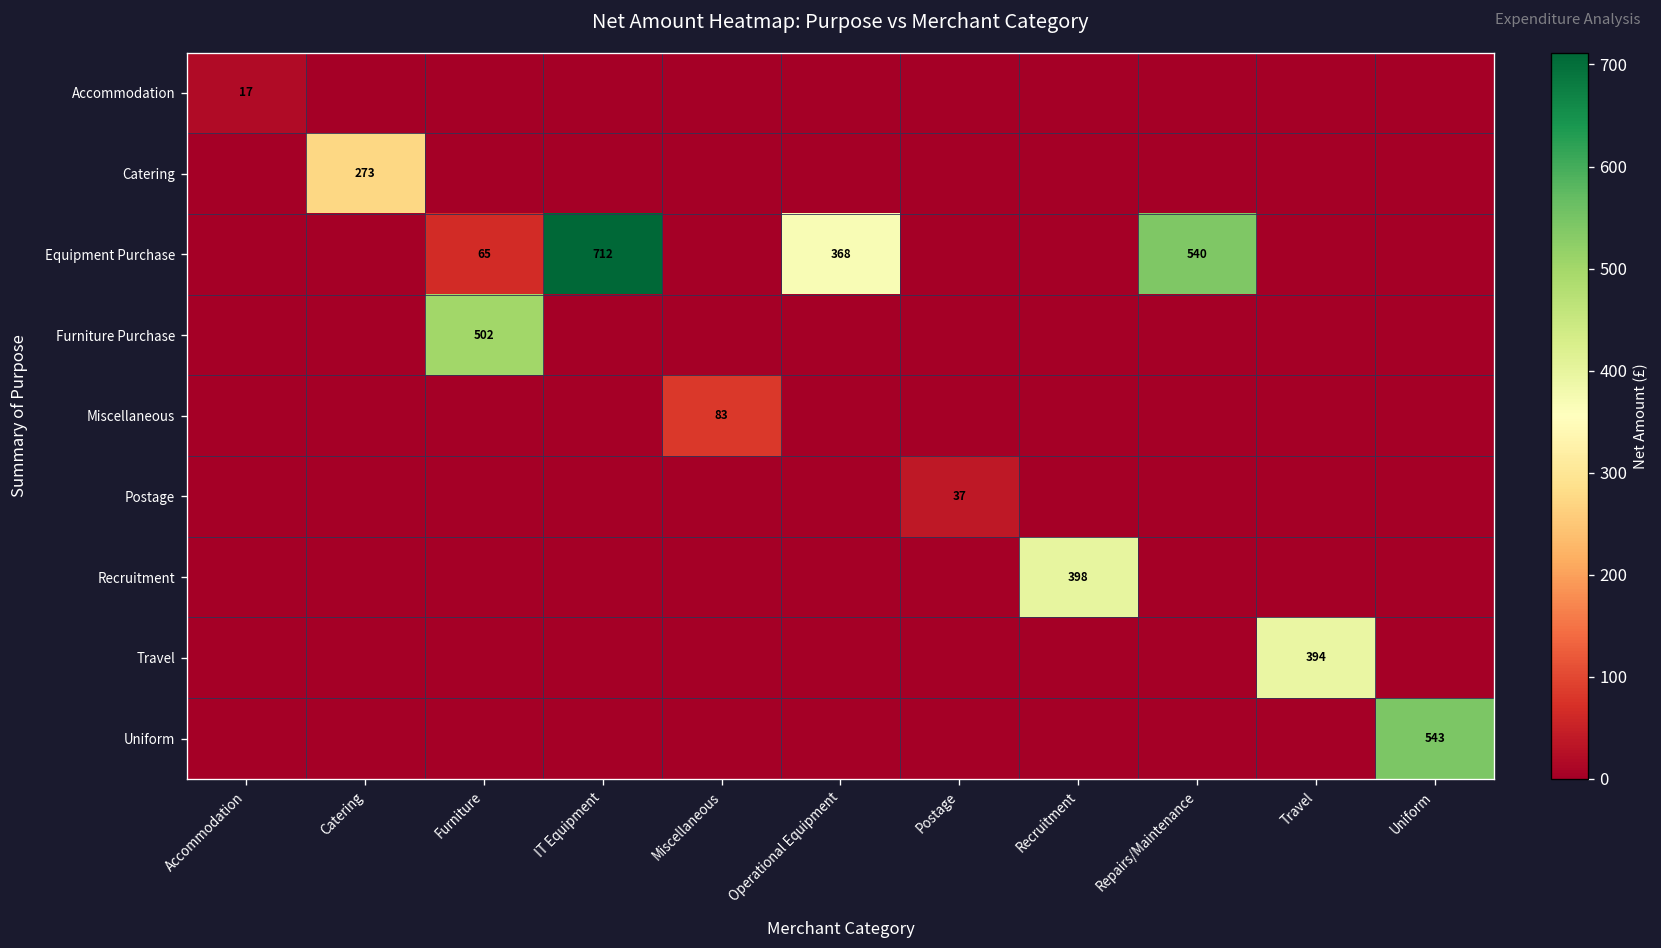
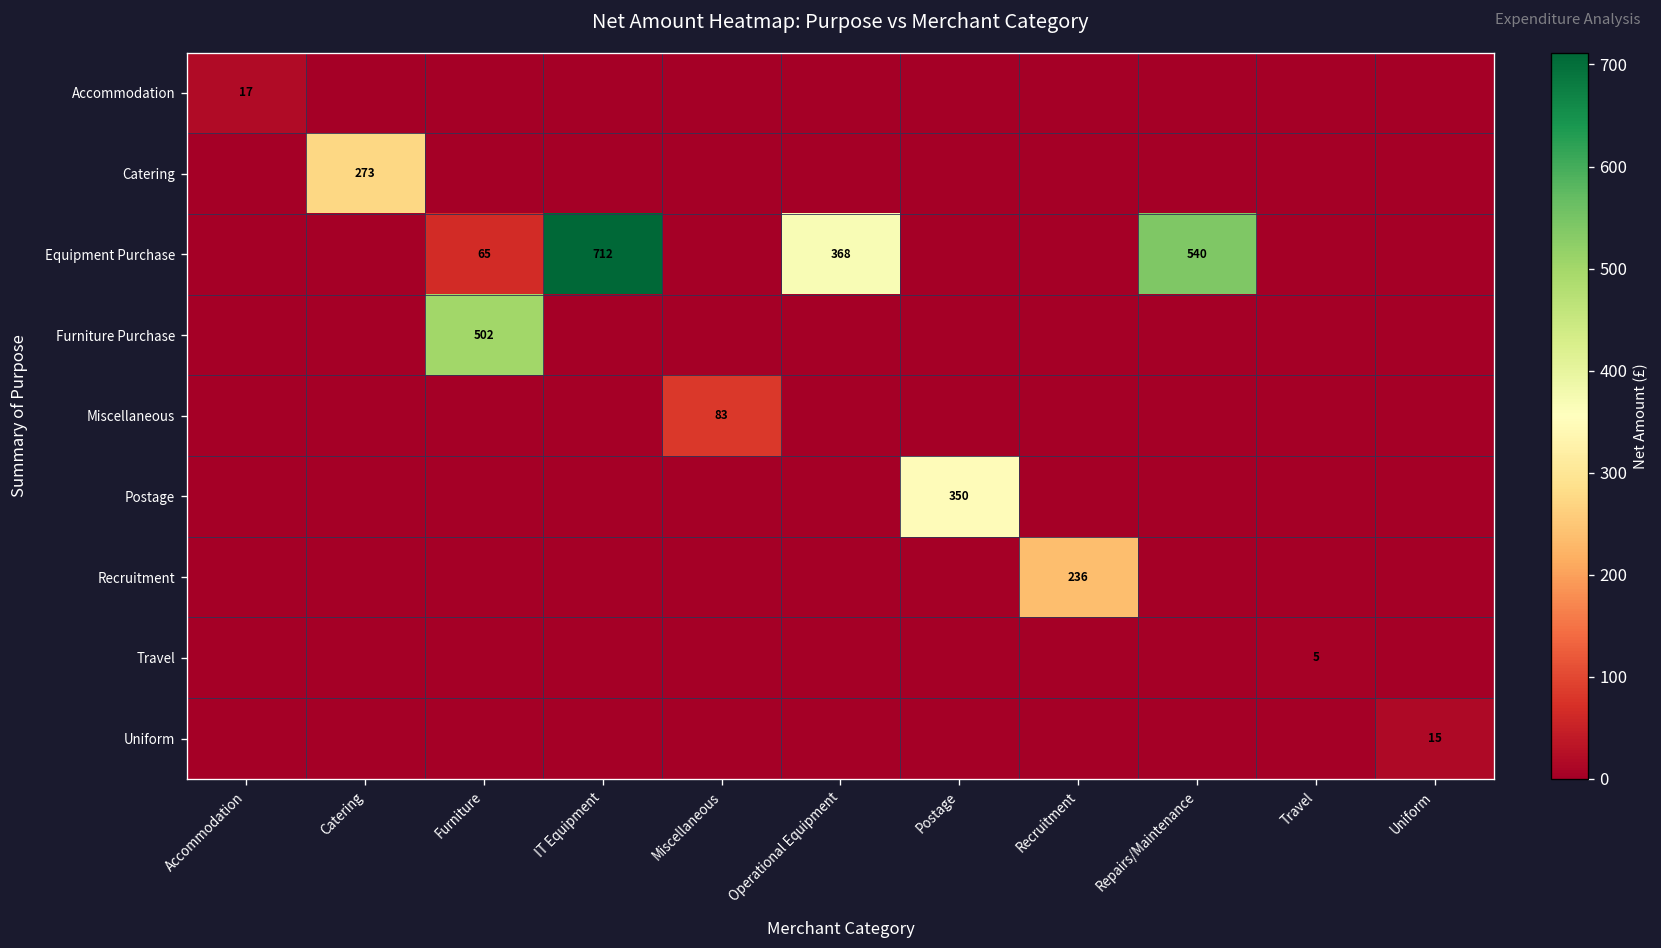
  {
    "Accommodation": {
      "Accommodation": 17
    },
    "Catering": {
      "Catering": 273
    },
    "Equipment Purchase": {
      "Furniture": 65,
      "IT Equipment": 712,
      "Operational Equipment": 368,
      "Repairs/Maintenance": 540
    },
    "Furniture Purchase": {
      "Furniture": 502
    },
    "Miscellaneous": {
      "Miscellaneous": 83
    },
    "Postage": {
-     "Postage": 37
+     "Postage": 350
    },
    "Recruitment": {
-     "Recruitment": 398
+     "Recruitment": 236
    },
    "Travel": {
-     "Travel": 394
+     "Travel": 5
    },
    "Uniform": {
-     "Uniform": 543
+     "Uniform": 15
    }
  }
